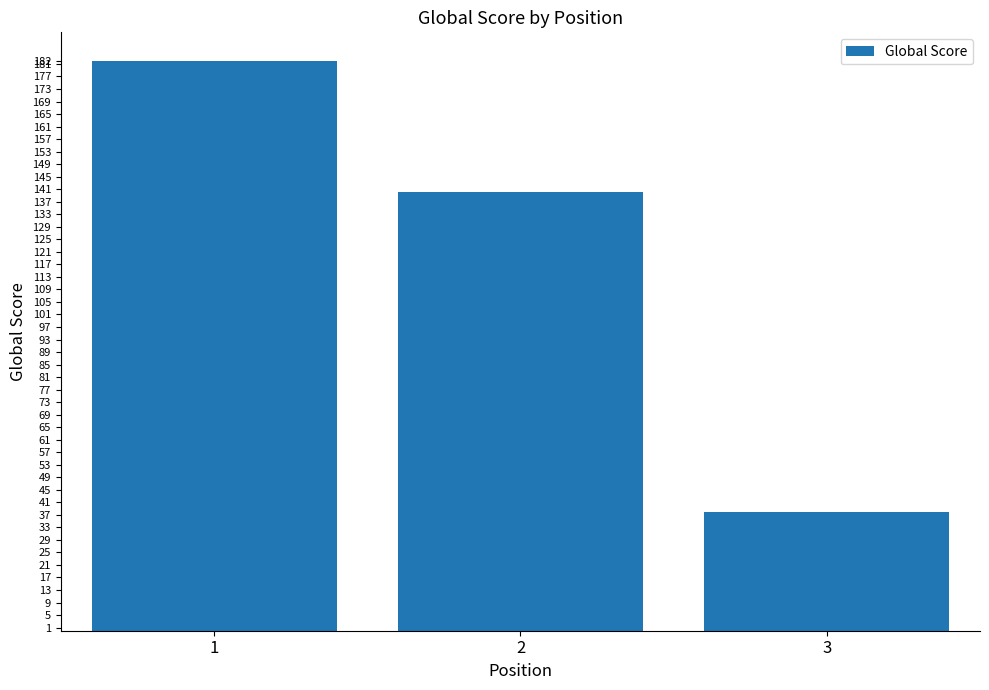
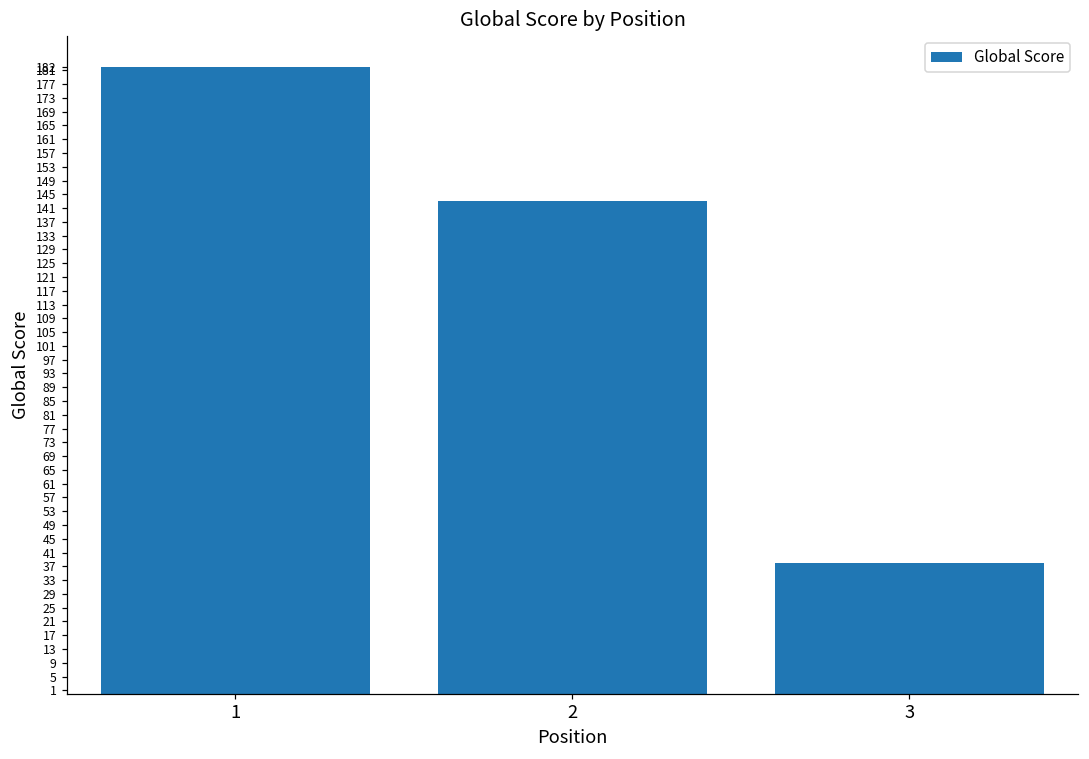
  {
    "1": 182,
-   "2": 140,
+   "2": 143,
    "3": 38
  }
